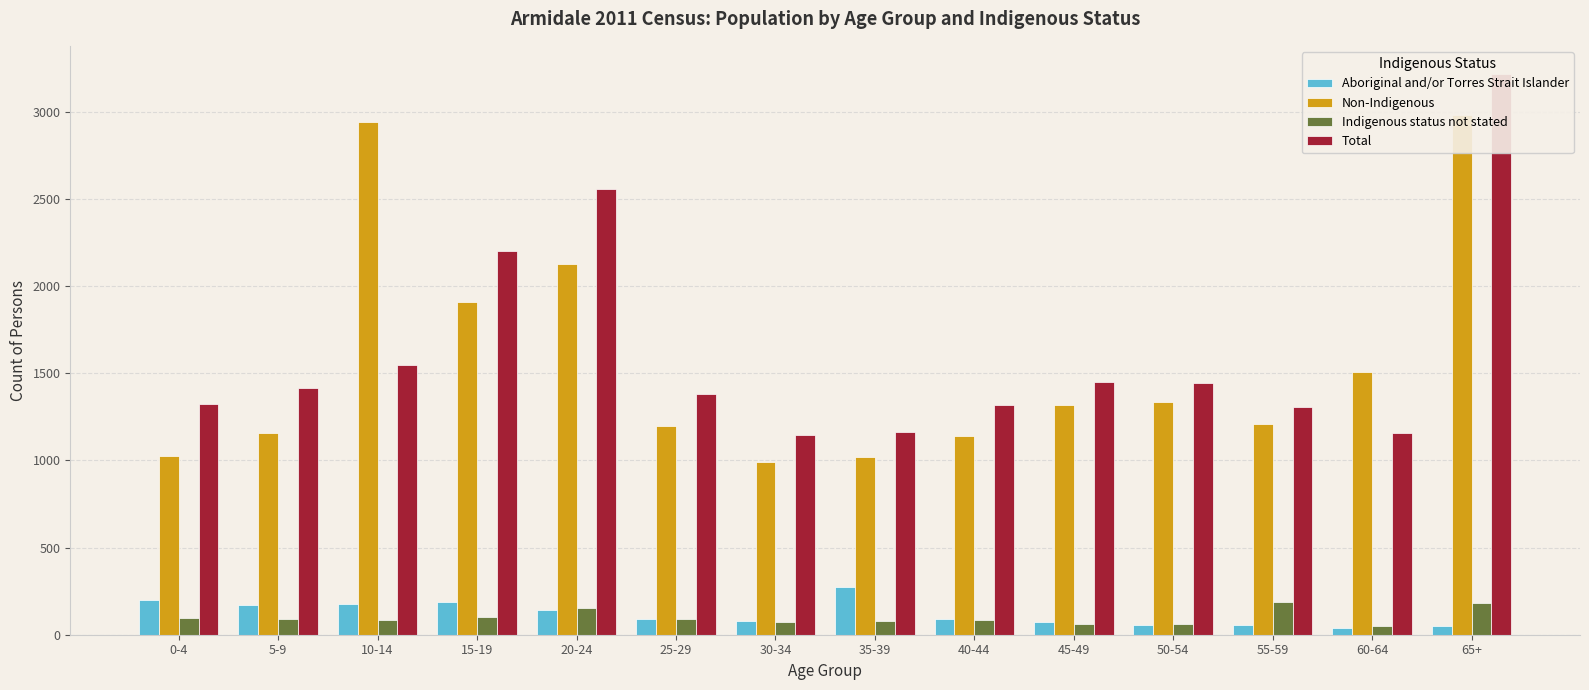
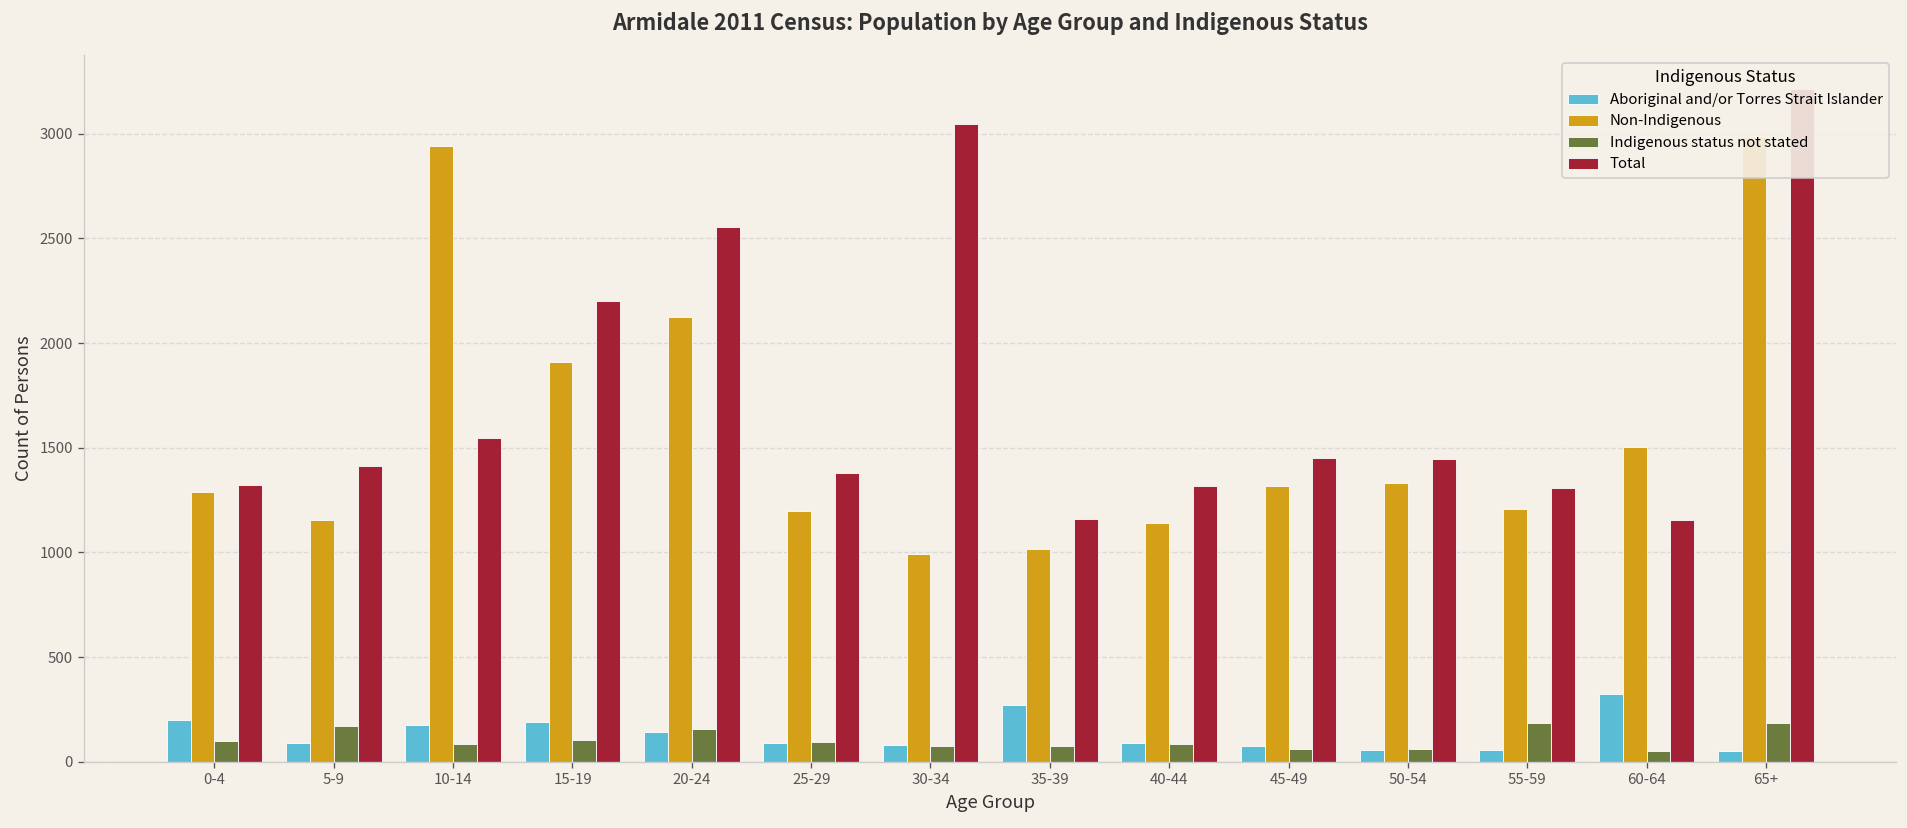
  {
    "Aboriginal and/or Torres Strait Islander": {
      "0-4": 200,
-     "5-9": 170,
+     "5-9": 90,
      "10-14": 180,
      "15-19": 190,
      "20-24": 140,
      "25-29": 90,
      "30-34": 80,
      "35-39": 270,
      "40-44": 90,
      "45-49": 80,
      "50-54": 60,
      "55-59": 60,
-     "60-64": 40,
+     "60-64": 320,
      "65+": 50
    },
    "Non-Indigenous": {
-     "0-4": 1030,
+     "0-4": 1290,
      "5-9": 1160,
      "10-14": 2940,
      "15-19": 1910,
      "20-24": 2120,
      "25-29": 1200,
      "30-34": 990,
      "35-39": 1020,
      "40-44": 1140,
      "45-49": 1320,
      "50-54": 1330,
      "55-59": 1210,
      "60-64": 1510
    },
    "Indigenous status not stated": {
      "0-4": 100,
-     "5-9": 90,
+     "5-9": 170,
      "10-14": 80,
      "15-19": 100,
      "20-24": 150,
      "25-29": 90,
      "30-34": 80,
      "35-39": 80,
      "40-44": 90,
      "45-49": 60,
      "50-54": 60,
      "55-59": 190,
      "60-64": 50,
      "65+": 180
    },
    "Total": {
      "0-4": 1320,
      "5-9": 1410,
      "10-14": 1550,
      "15-19": 2200,
      "20-24": 2560,
      "25-29": 1380,
-     "30-34": 1140,
+     "30-34": 3050,
      "35-39": 1160,
      "40-44": 1320,
      "45-49": 1450,
      "50-54": 1450,
      "55-59": 1310,
      "60-64": 1150
    }
  }
